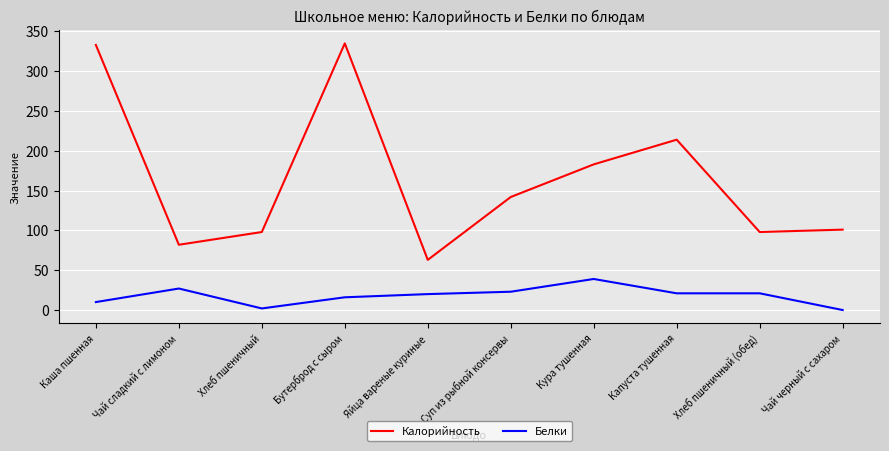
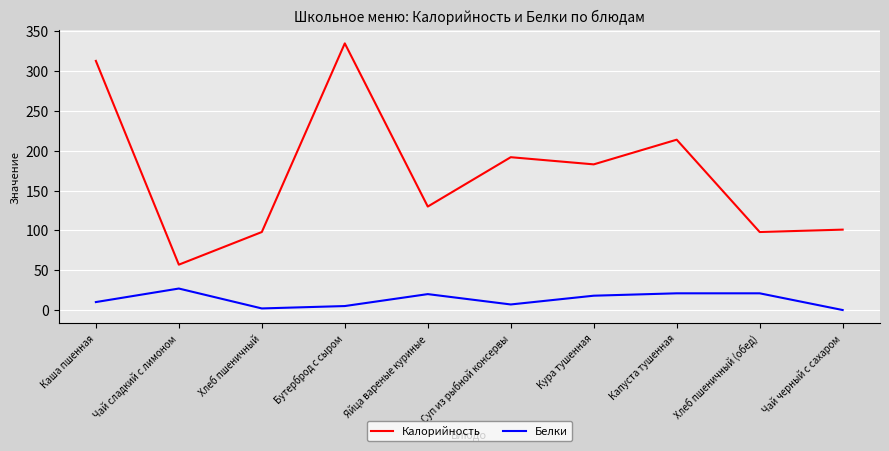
  {
    "Калорийность": {
-     "Каша пшенная": 330,
-     "Чай сладкий с лимоном": 80,
+     "Каша пшенная": 310,
+     "Чай сладкий с лимоном": 60,
      "Хлеб пшеничный": 100,
      "Бутерброд с сыром": 340,
-     "Яйца вареные куриные": 60,
-     "Суп из рыбной консервы": 140,
+     "Яйца вареные куриные": 130,
+     "Суп из рыбной консервы": 190,
      "Кура тушенная": 180,
      "Капуста тушенная": 210,
      "Хлеб пшеничный (обед)": 100,
      "Чай черный с сахаром": 100
    },
    "Белки": {
      "Каша пшенная": 10,
      "Чай сладкий с лимоном": 30,
      "Хлеб пшеничный": 0,
-     "Бутерброд с сыром": 20,
+     "Бутерброд с сыром": 10,
      "Яйца вареные куриные": 20,
-     "Суп из рыбной консервы": 20,
-     "Кура тушенная": 40,
+     "Суп из рыбной консервы": 10,
+     "Кура тушенная": 20,
      "Капуста тушенная": 20,
      "Хлеб пшеничный (обед)": 20,
      "Чай черный с сахаром": 0
    }
  }
